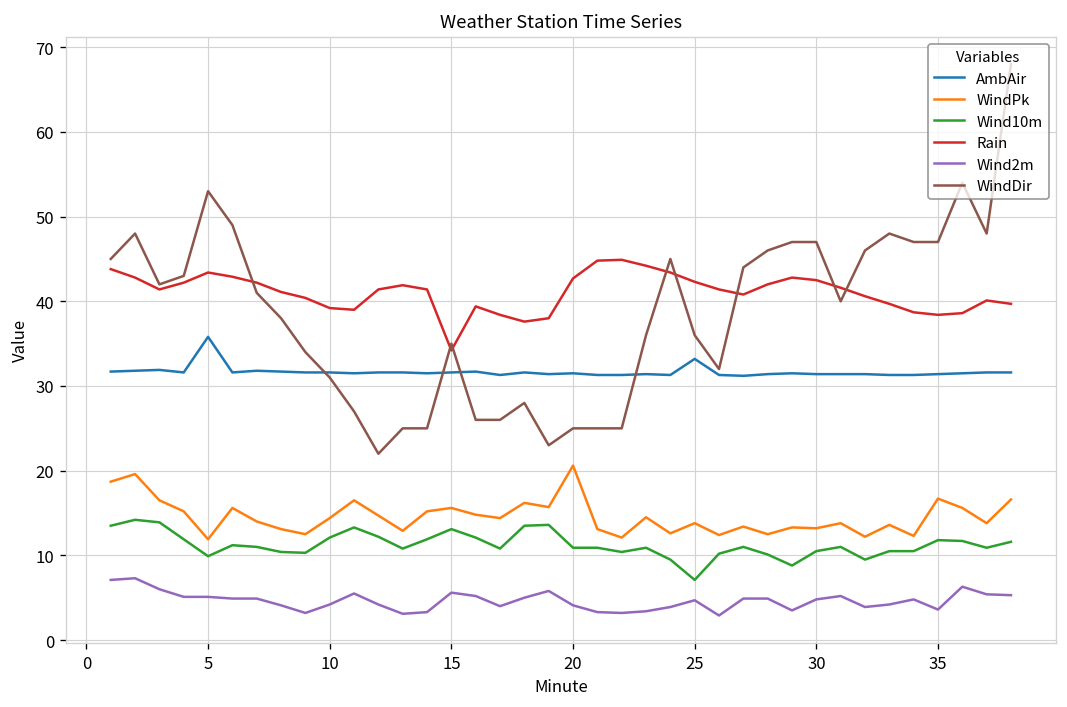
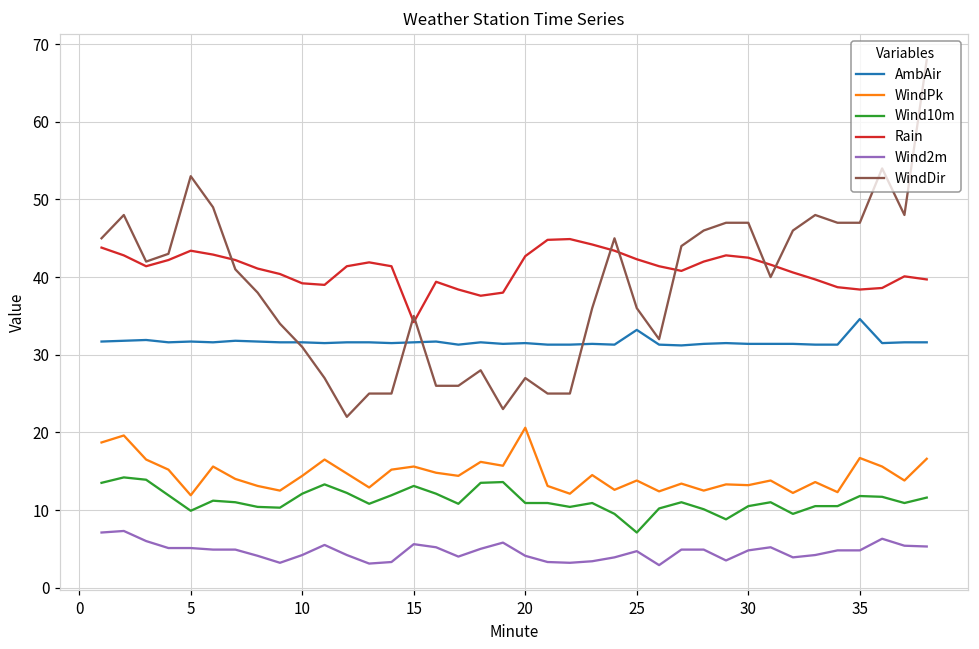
  {
    "AmbAir": {
-     "5": 36,
+     "5": 32,
      "10": 32,
      "15": 32,
      "20": 32,
      "25": 33,
      "30": 31,
-     "35": 31
+     "35": 35
    },
    "WindPk": {
      "5": 12,
      "10": 14,
      "15": 16,
      "20": 21,
      "25": 14,
      "30": 13,
      "35": 17
    },
    "Wind10m": {
      "5": 10,
      "10": 12,
      "15": 13,
      "20": 11,
      "25": 7,
      "30": 11,
      "35": 12
    },
    "Rain": {
      "5": 43,
      "10": 39,
      "15": 34,
      "20": 43,
      "25": 42,
      "30": 43,
      "35": 38
    },
    "Wind2m": {
      "5": 5,
      "10": 4,
      "15": 6,
      "20": 4,
      "25": 5,
      "30": 5,
-     "35": 4
+     "35": 5
    },
    "WindDir": {
      "5": 53,
      "10": 31,
      "15": 35,
-     "20": 25,
+     "20": 27,
      "25": 36,
      "30": 47,
      "35": 47
    }
  }
